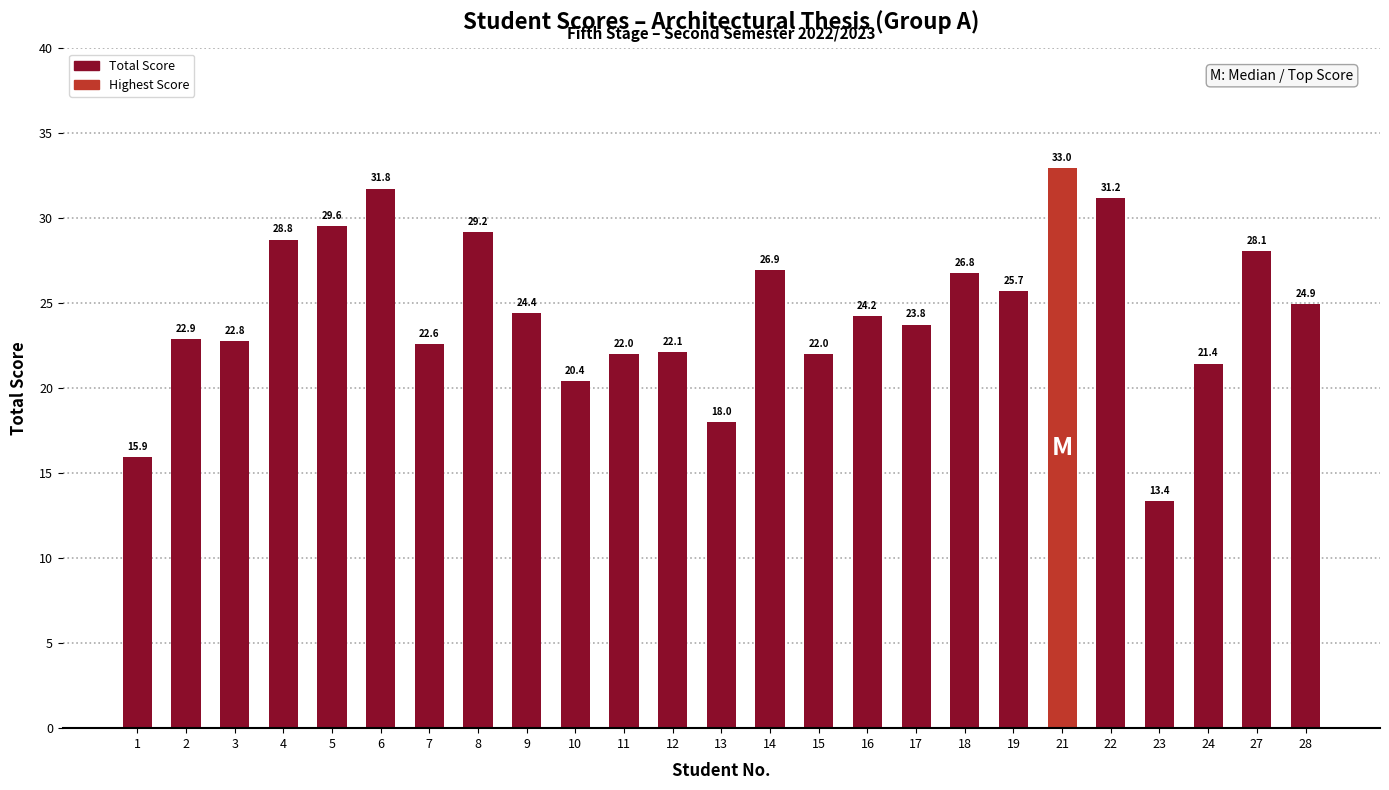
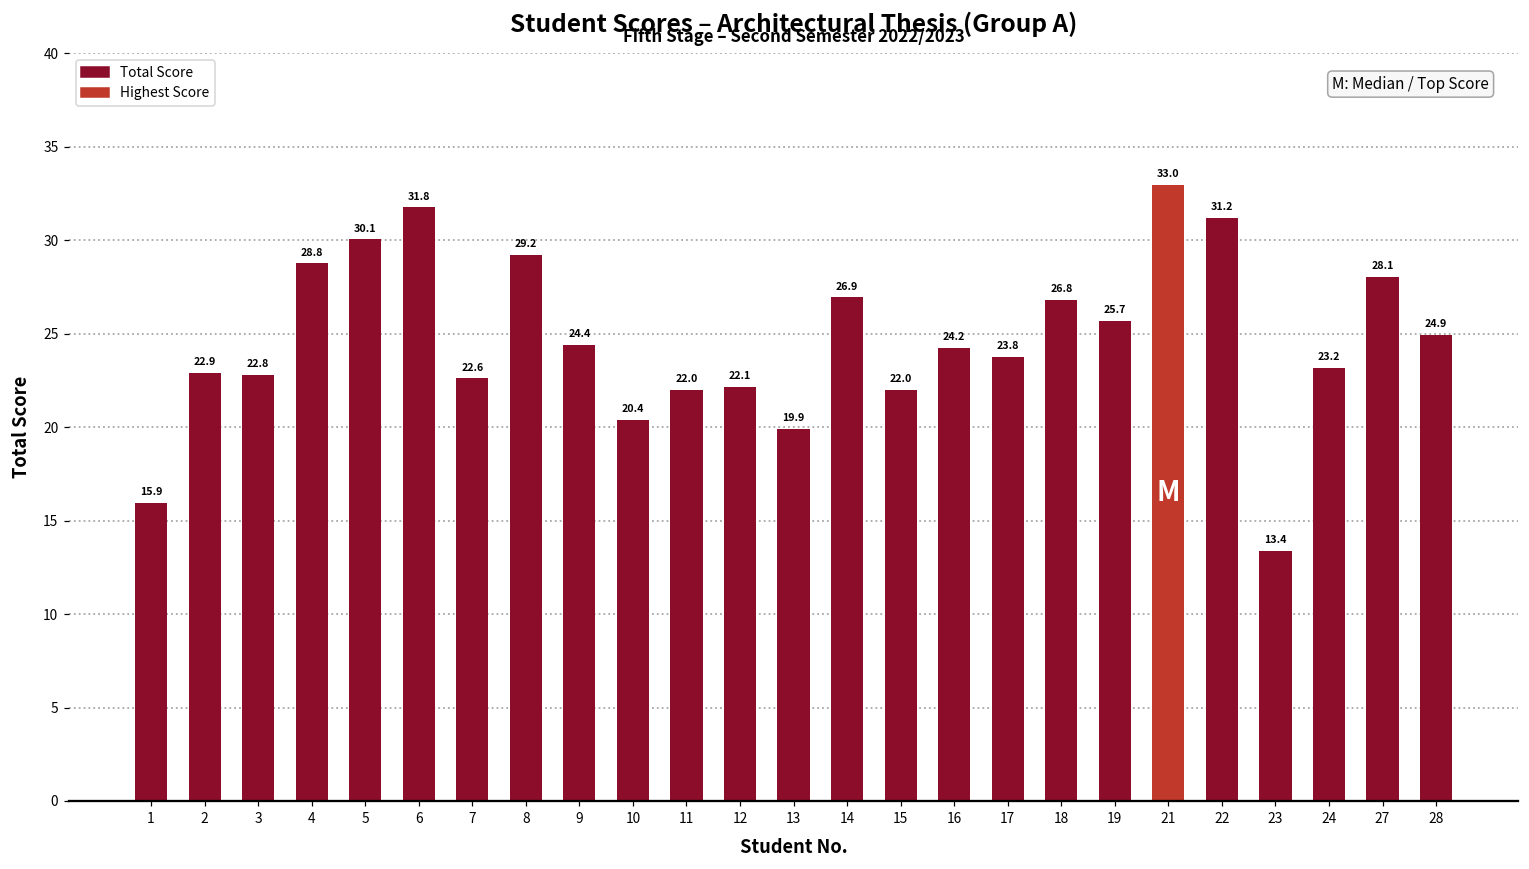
  {
    "1": 15.9,
    "2": 22.9,
    "3": 22.8,
    "4": 28.8,
-   "5": 29.6,
+   "5": 30.1,
    "6": 31.8,
    "7": 22.6,
    "8": 29.2,
    "9": 24.4,
    "10": 20.4,
    "11": 22.0,
    "12": 22.1,
-   "13": 18.0,
+   "13": 19.9,
    "14": 26.9,
    "15": 22.0,
    "16": 24.2,
    "17": 23.8,
    "18": 26.8,
    "19": 25.7,
    "21": 33.0,
    "22": 31.2,
    "23": 13.4,
-   "24": 21.4,
+   "24": 23.2,
    "27": 28.1,
    "28": 24.9
  }
